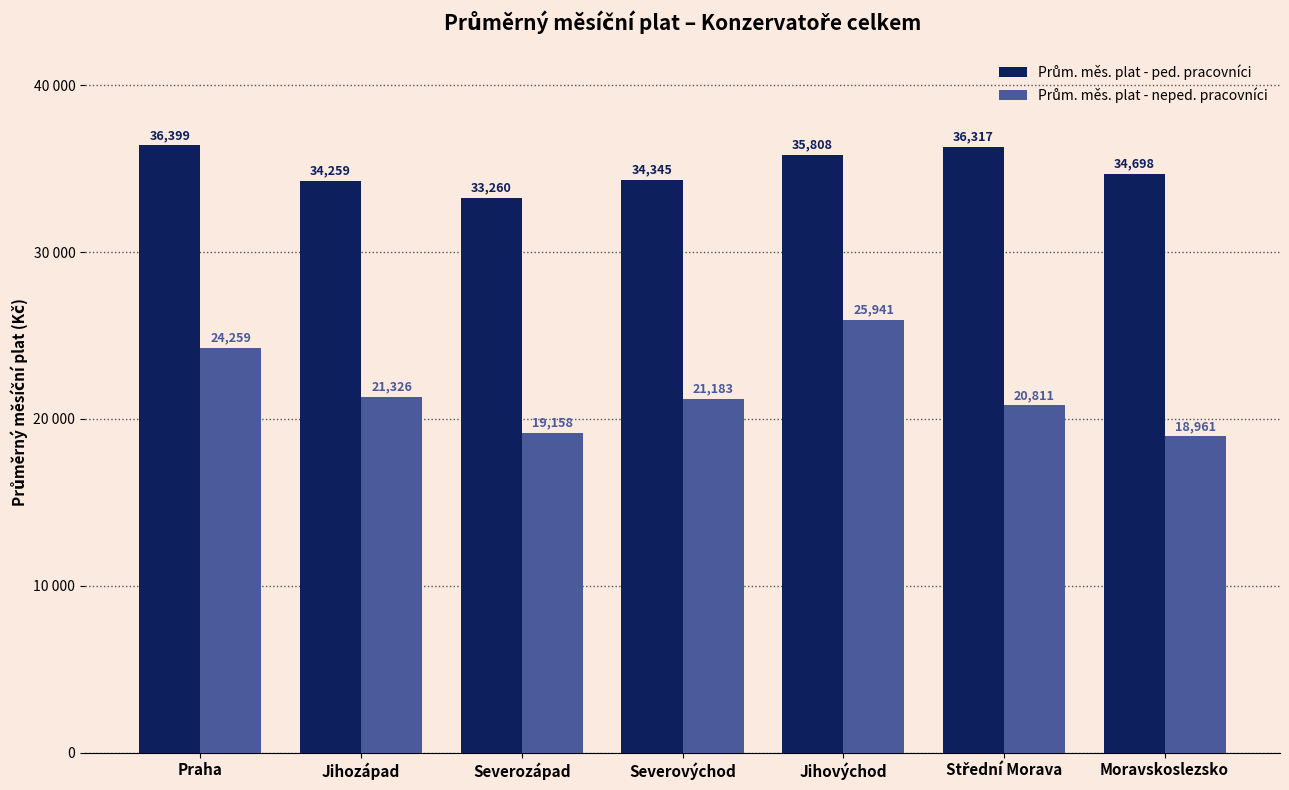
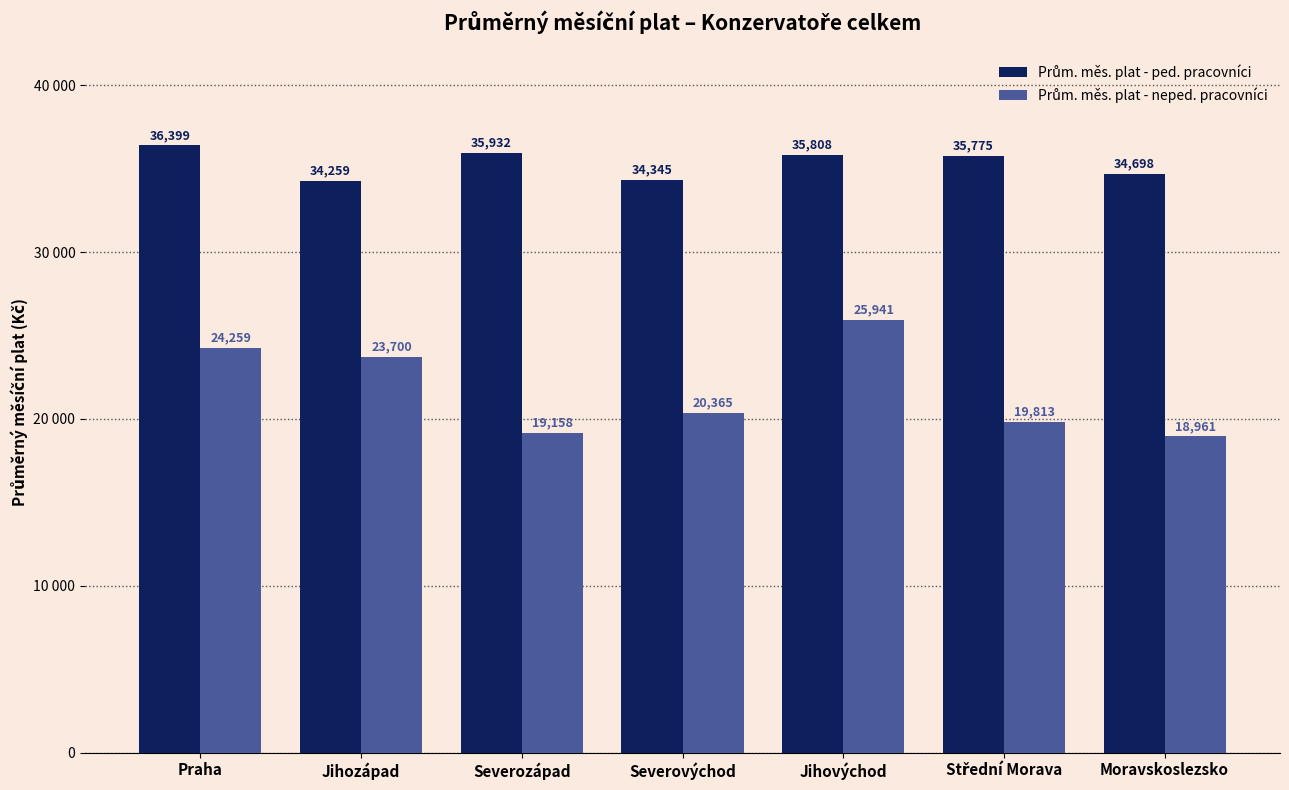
  {
    "Prům. měs. plat - ped. pracovníci": {
      "Praha": "36,399",
      "Jihozápad": "34,259",
-     "Severozápad": "33,260",
+     "Severozápad": "35,932",
      "Severovýchod": "34,345",
      "Jihovýchod": "35,808",
-     "Střední Morava": "36,317",
+     "Střední Morava": "35,775",
      "Moravskoslezsko": "34,698"
    },
    "Prům. měs. plat - neped. pracovníci": {
      "Praha": "24,259",
-     "Jihozápad": "21,326",
+     "Jihozápad": "23,700",
      "Severozápad": "19,158",
-     "Severovýchod": "21,183",
+     "Severovýchod": "20,365",
      "Jihovýchod": "25,941",
-     "Střední Morava": "20,811",
+     "Střední Morava": "19,813",
      "Moravskoslezsko": "18,961"
    }
  }
